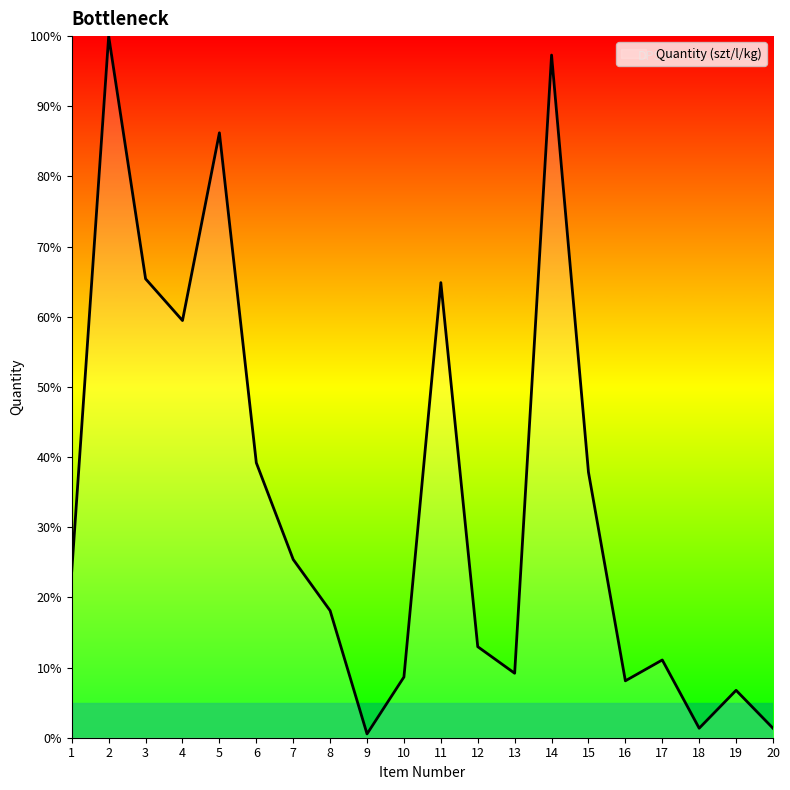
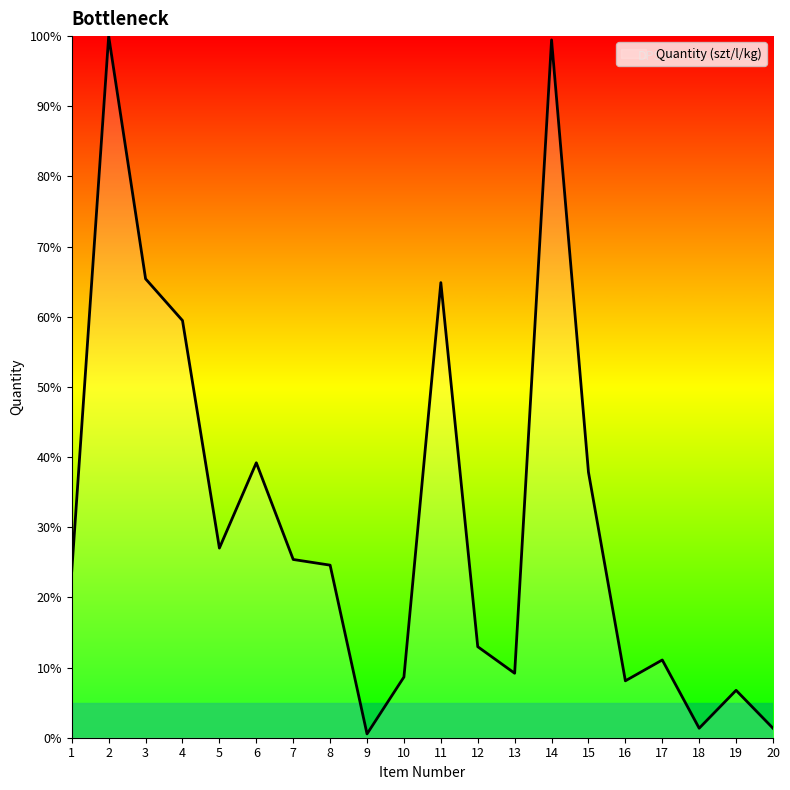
  {
    "1": "24%",
    "2": "100%",
    "3": "65%",
    "4": "59%",
-   "5": "86%",
+   "5": "27%",
    "6": "39%",
    "7": "25%",
-   "8": "18%",
+   "8": "25%",
    "10": "9%",
    "11": "65%",
    "12": "13%",
    "13": "9%",
-   "14": "97%",
+   "14": "99%",
    "15": "38%",
    "16": "8%",
    "17": "11%",
    "19": "7%"
  }
